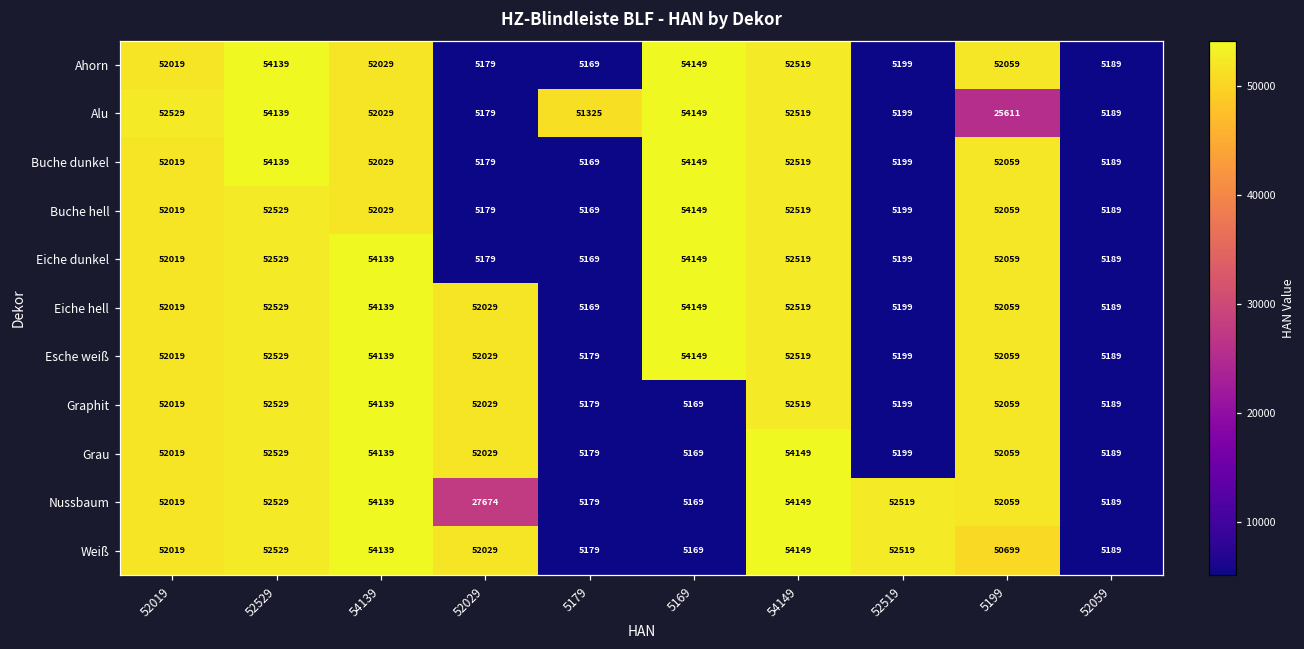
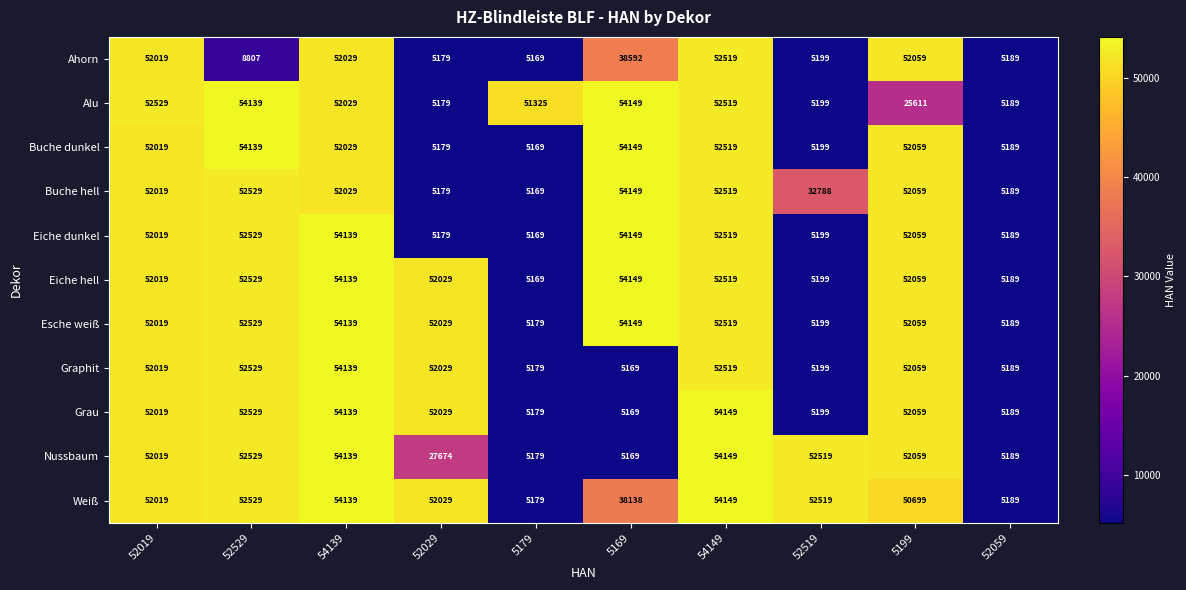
  {
    "Ahorn": {
      "52019": 52019,
-     "52529": 54139,
+     "52529": 8807,
      "54139": 52029,
      "52029": 5179,
      "5179": 5169,
-     "5169": 54149,
+     "5169": 38592,
      "54149": 52519,
      "52519": 5199,
      "5199": 52059,
      "52059": 5189
    },
    "Alu": {
      "52019": 52529,
      "52529": 54139,
      "54139": 52029,
      "52029": 5179,
      "5179": 51325,
      "5169": 54149,
      "54149": 52519,
      "52519": 5199,
      "5199": 25611,
      "52059": 5189
    },
    "Buche dunkel": {
      "52019": 52019,
      "52529": 54139,
      "54139": 52029,
      "52029": 5179,
      "5179": 5169,
      "5169": 54149,
      "54149": 52519,
      "52519": 5199,
      "5199": 52059,
      "52059": 5189
    },
    "Buche hell": {
      "52019": 52019,
      "52529": 52529,
      "54139": 52029,
      "52029": 5179,
      "5179": 5169,
      "5169": 54149,
      "54149": 52519,
-     "52519": 5199,
+     "52519": 32788,
      "5199": 52059,
      "52059": 5189
    },
    "Eiche dunkel": {
      "52019": 52019,
      "52529": 52529,
      "54139": 54139,
      "52029": 5179,
      "5179": 5169,
      "5169": 54149,
      "54149": 52519,
      "52519": 5199,
      "5199": 52059,
      "52059": 5189
    },
    "Eiche hell": {
      "52019": 52019,
      "52529": 52529,
      "54139": 54139,
      "52029": 52029,
      "5179": 5169,
      "5169": 54149,
      "54149": 52519,
      "52519": 5199,
      "5199": 52059,
      "52059": 5189
    },
    "Esche weiß": {
      "52019": 52019,
      "52529": 52529,
      "54139": 54139,
      "52029": 52029,
      "5179": 5179,
      "5169": 54149,
      "54149": 52519,
      "52519": 5199,
      "5199": 52059,
      "52059": 5189
    },
    "Graphit": {
      "52019": 52019,
      "52529": 52529,
      "54139": 54139,
      "52029": 52029,
      "5179": 5179,
      "5169": 5169,
      "54149": 52519,
      "52519": 5199,
      "5199": 52059,
      "52059": 5189
    },
    "Grau": {
      "52019": 52019,
      "52529": 52529,
      "54139": 54139,
      "52029": 52029,
      "5179": 5179,
      "5169": 5169,
      "54149": 54149,
      "52519": 5199,
      "5199": 52059,
      "52059": 5189
    },
    "Nussbaum": {
      "52019": 52019,
      "52529": 52529,
      "54139": 54139,
      "52029": 27674,
      "5179": 5179,
      "5169": 5169,
      "54149": 54149,
      "52519": 52519,
      "5199": 52059,
      "52059": 5189
    },
    "Weiß": {
      "52019": 52019,
      "52529": 52529,
      "54139": 54139,
      "52029": 52029,
      "5179": 5179,
-     "5169": 5169,
+     "5169": 38138,
      "54149": 54149,
      "52519": 52519,
      "5199": 50699,
      "52059": 5189
    }
  }
